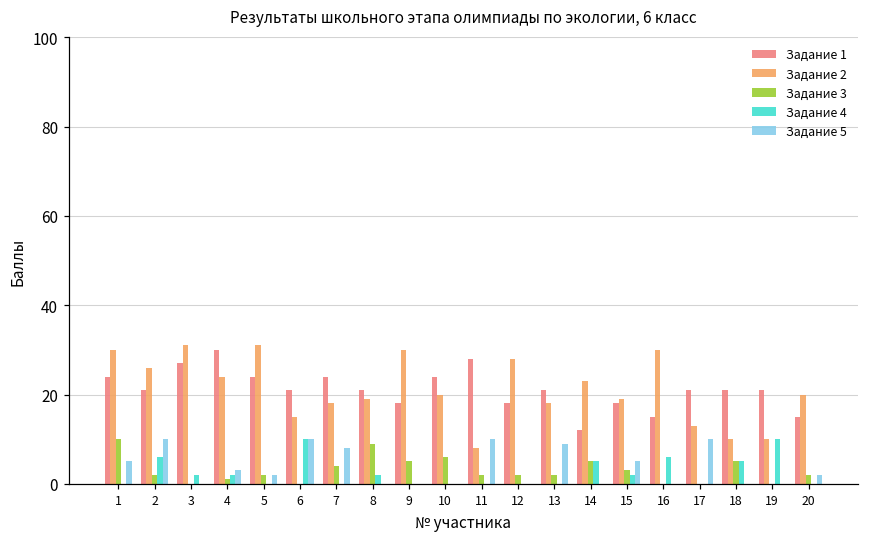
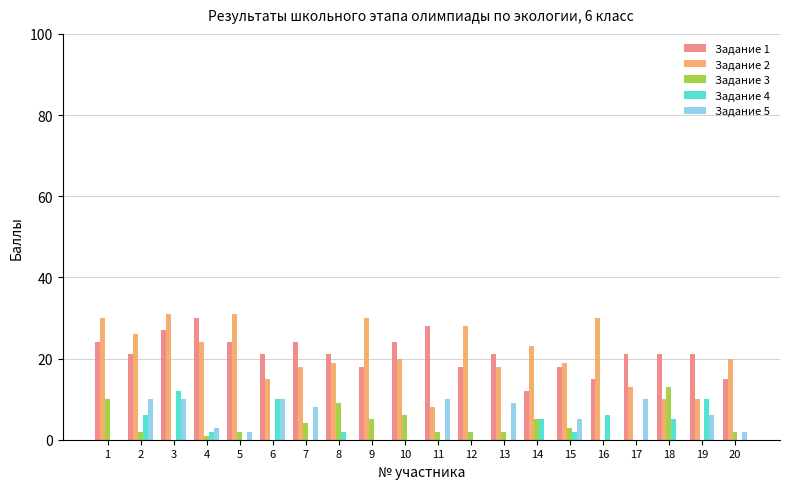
  {
    "Задание 3": {
      "1": 10,
      "2": 2,
      "3": 0,
      "4": 1,
      "5": 2,
      "6": 0,
      "7": 4,
      "8": 9,
      "9": 5,
      "10": 6,
      "11": 2,
      "12": 2,
      "13": 2,
      "14": 5,
      "15": 3,
      "16": 0,
      "17": 0,
-     "18": 5,
+     "18": 13,
      "19": 0,
      "20": 2
    },
    "Задание 4": {
      "1": 0,
      "2": 6,
-     "3": 2,
+     "3": 12,
      "4": 2,
      "5": 0,
      "6": 10,
      "7": 0,
      "8": 2,
      "9": 0,
      "10": 0,
      "11": 0,
      "12": 0,
      "13": 0,
      "14": 5,
      "15": 2,
      "16": 6,
      "17": 0,
      "18": 5,
      "19": 10,
      "20": 0
    },
    "Задание 5": {
-     "1": 5,
+     "1": 0,
      "2": 10,
-     "3": 0,
+     "3": 10,
      "4": 3,
      "5": 2,
      "6": 10,
      "7": 8,
      "8": 0,
      "9": 0,
      "10": 0,
      "11": 10,
      "12": 0,
      "13": 9,
      "14": 0,
      "15": 5,
      "16": 0,
      "17": 10,
      "18": 0,
-     "19": 0,
+     "19": 6,
      "20": 2
    }
  }
